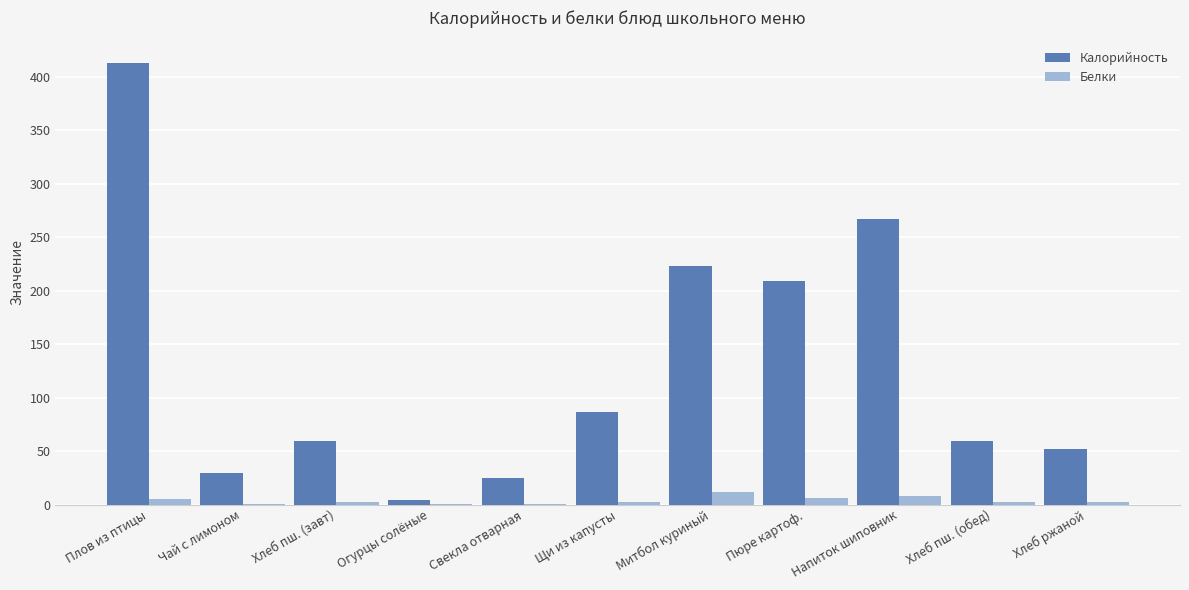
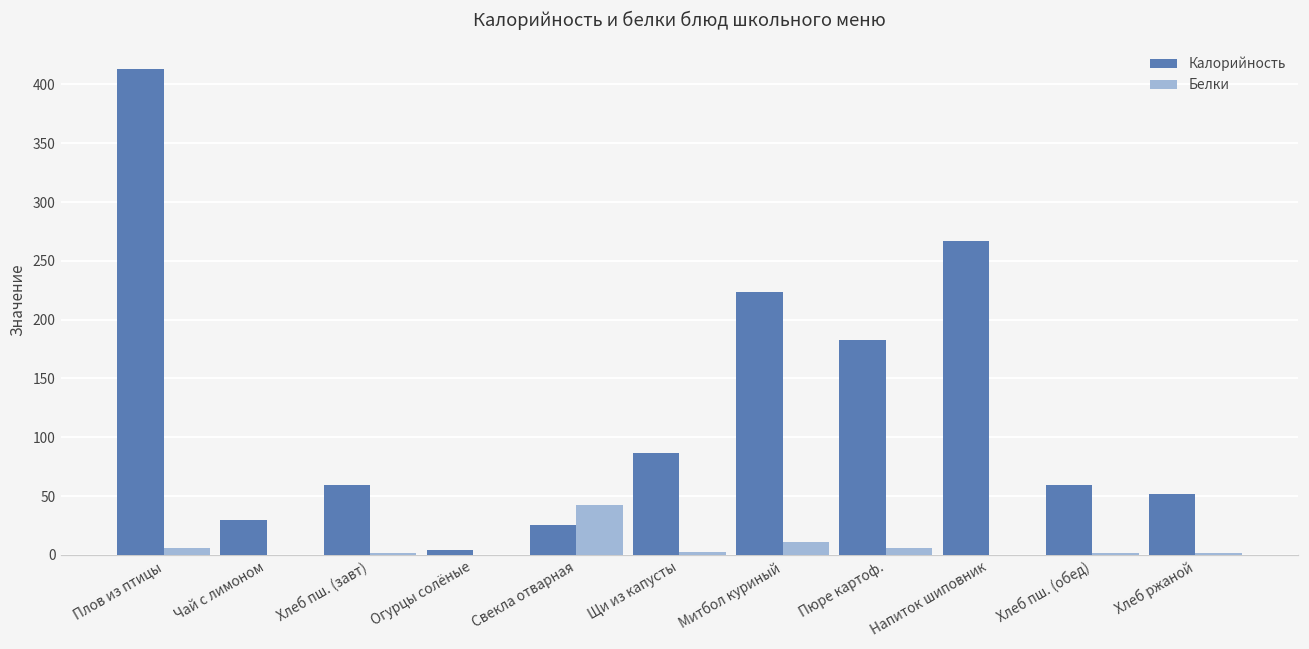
  {
    "Калорийность": {
      "Плов из птицы": 413,
      "Чай с лимоном": 30,
      "Хлеб пш. (завт)": 60,
      "Огурцы солёные": 4,
      "Свекла отварная": 25,
      "Щи из капусты": 87,
      "Митбол куриный": 223,
-     "Пюре картоф.": 209,
+     "Пюре картоф.": 183,
      "Напиток шиповник": 267,
      "Хлеб пш. (обед)": 60,
      "Хлеб ржаной": 52
    },
    "Белки": {
      "Плов из птицы": 6,
-     "Свекла отварная": 1,
+     "Свекла отварная": 42,
      "Митбол куриный": 11,
      "Пюре картоф.": 6,
-     "Напиток шиповник": 8
+     "Напиток шиповник": 0
    }
  }
